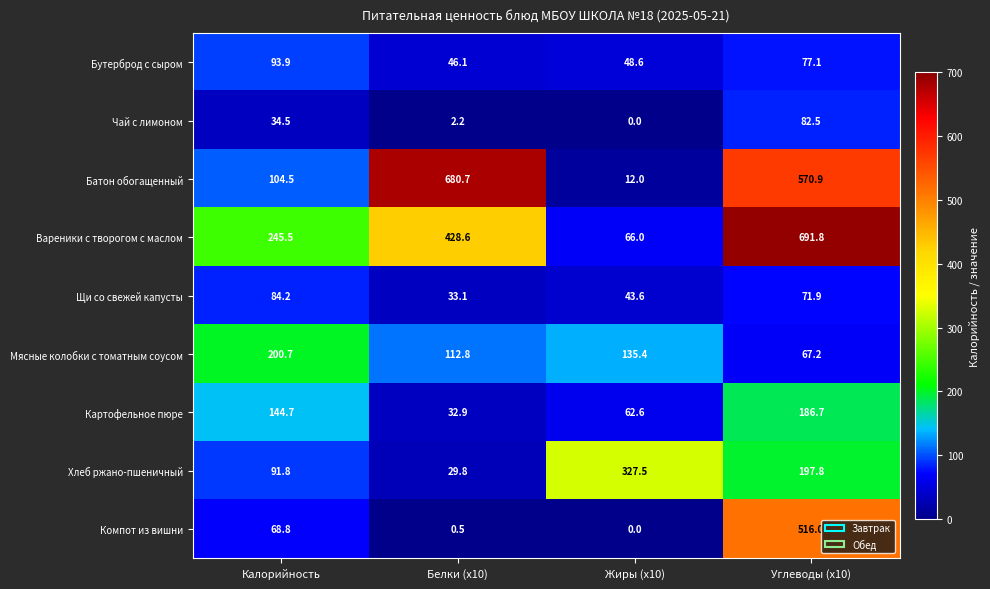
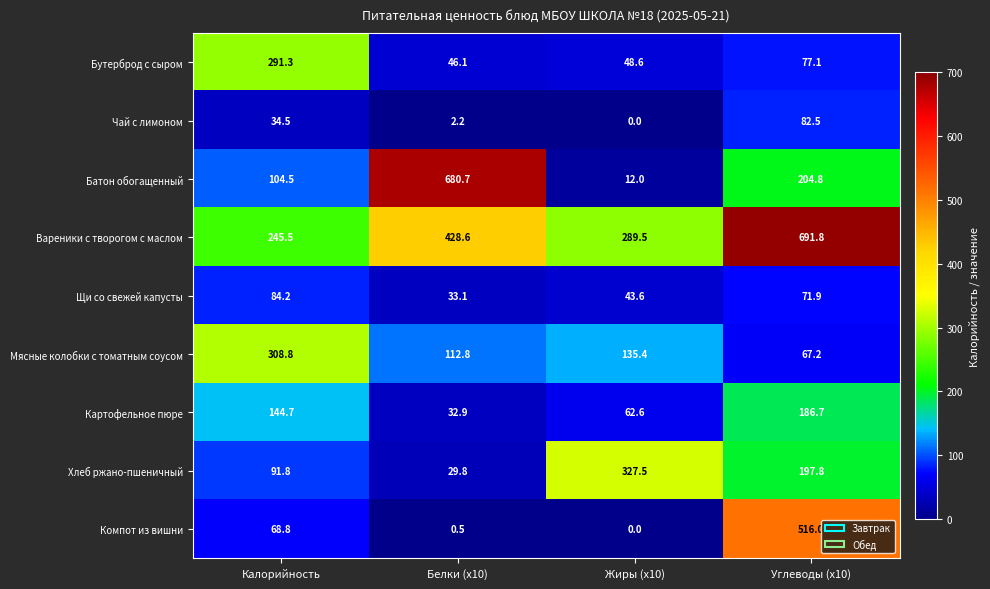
  {
    "Бутерброд с сыром": {
-     "Калорийность": 93.9,
+     "Калорийность": 291.3,
      "Белки (x10)": 46.1,
      "Жиры (x10)": 48.6,
      "Углеводы (x10)": 77.1
    },
    "Чай с лимоном": {
      "Калорийность": 34.5,
      "Белки (x10)": 2.2,
      "Жиры (x10)": 0.0,
      "Углеводы (x10)": 82.5
    },
    "Батон обогащенный": {
      "Калорийность": 104.5,
      "Белки (x10)": 680.7,
      "Жиры (x10)": 12.0,
-     "Углеводы (x10)": 570.9
+     "Углеводы (x10)": 204.8
    },
    "Вареники с творогом с маслом": {
      "Калорийность": 245.5,
      "Белки (x10)": 428.6,
-     "Жиры (x10)": 66.0,
+     "Жиры (x10)": 289.5,
      "Углеводы (x10)": 691.8
    },
    "Щи со свежей капусты": {
      "Калорийность": 84.2,
      "Белки (x10)": 33.1,
      "Жиры (x10)": 43.6,
      "Углеводы (x10)": 71.9
    },
    "Мясные колобки с томатным соусом": {
-     "Калорийность": 200.7,
+     "Калорийность": 308.8,
      "Белки (x10)": 112.8,
      "Жиры (x10)": 135.4,
      "Углеводы (x10)": 67.2
    },
    "Картофельное пюре": {
      "Калорийность": 144.7,
      "Белки (x10)": 32.9,
      "Жиры (x10)": 62.6,
      "Углеводы (x10)": 186.7
    },
    "Хлеб ржано-пшеничный": {
      "Калорийность": 91.8,
      "Белки (x10)": 29.8,
      "Жиры (x10)": 327.5,
      "Углеводы (x10)": 197.8
    },
    "Компот из вишни": {
      "Калорийность": 68.8,
      "Белки (x10)": 0.5,
      "Жиры (x10)": 0.0
    }
  }
